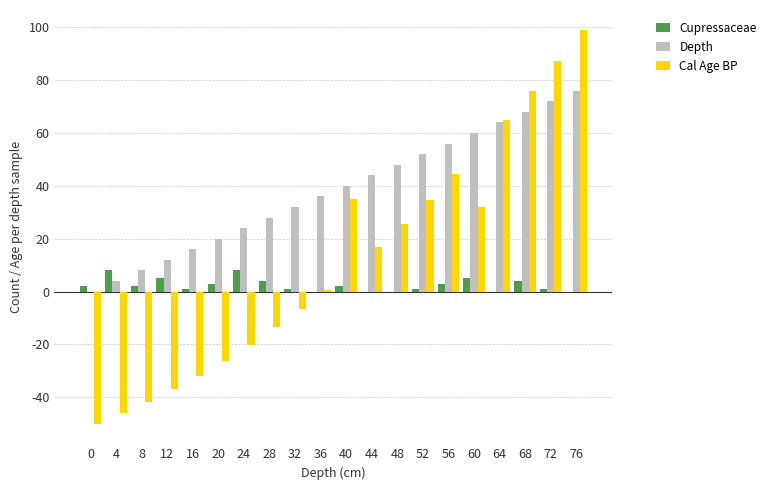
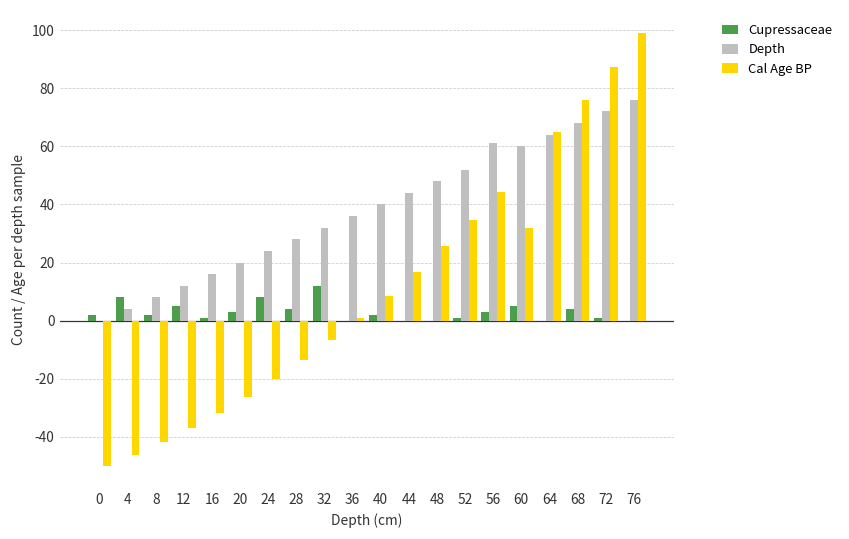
  {
    "Cupressaceae": {
      "0": 2,
      "4": 8,
      "8": 2,
      "12": 5,
      "16": 1,
      "20": 3,
      "24": 8,
      "28": 4,
-     "32": 1,
+     "32": 12,
      "36": 0,
      "40": 2,
      "44": 0,
      "48": 0,
      "52": 1,
      "56": 3,
      "60": 5,
      "64": 0,
      "68": 4,
      "72": 1,
      "76": 0
    },
    "Depth": {
      "0": 0,
      "4": 4,
      "8": 8,
      "12": 12,
      "16": 16,
      "20": 20,
      "24": 24,
      "28": 28,
      "32": 32,
      "36": 36,
      "40": 40,
      "44": 44,
      "48": 48,
      "52": 52,
-     "56": 56,
+     "56": 61,
      "60": 60,
      "64": 64,
      "68": 68,
      "72": 72,
      "76": 76
    },
    "Cal Age BP": {
      "0": -50,
      "4": -46,
      "8": -42,
      "12": -37,
      "16": -32,
      "20": -26,
      "24": -20,
      "28": -14,
      "32": -7,
-     "40": 35,
+     "40": 9,
      "44": 17,
      "48": 26,
      "52": 35,
      "56": 44,
      "60": 32,
      "64": 65,
      "68": 76,
      "72": 87,
      "76": 99
    }
  }
